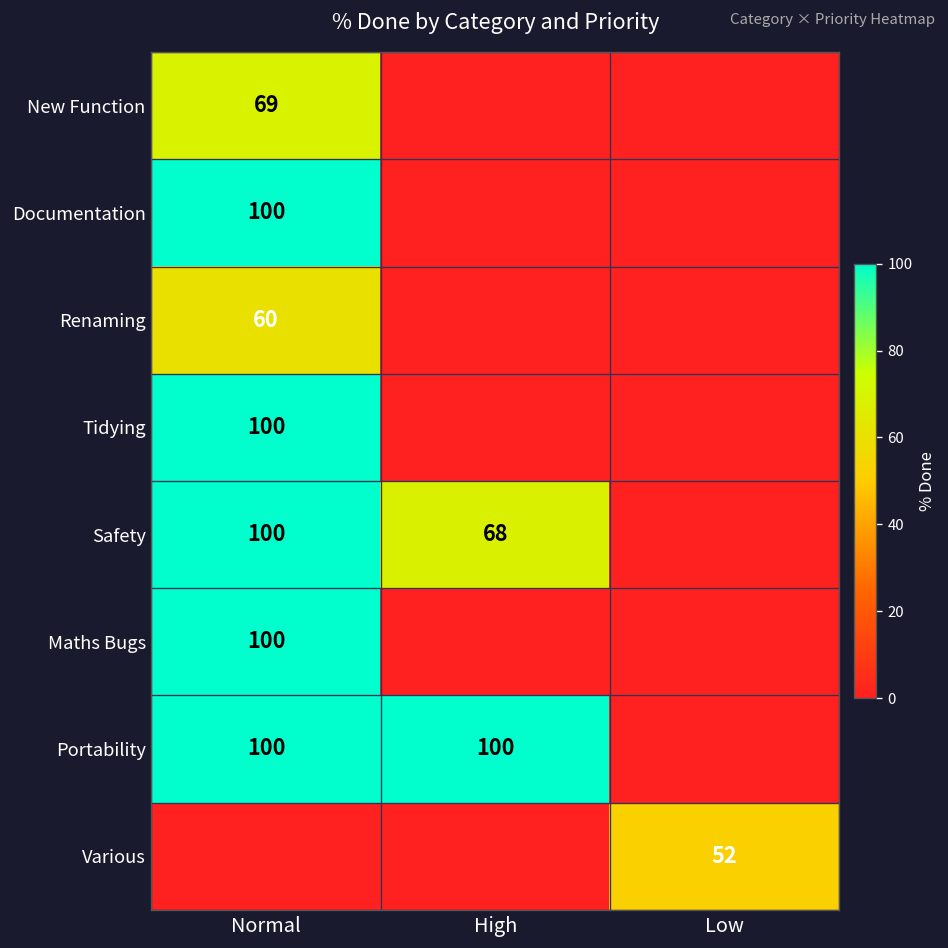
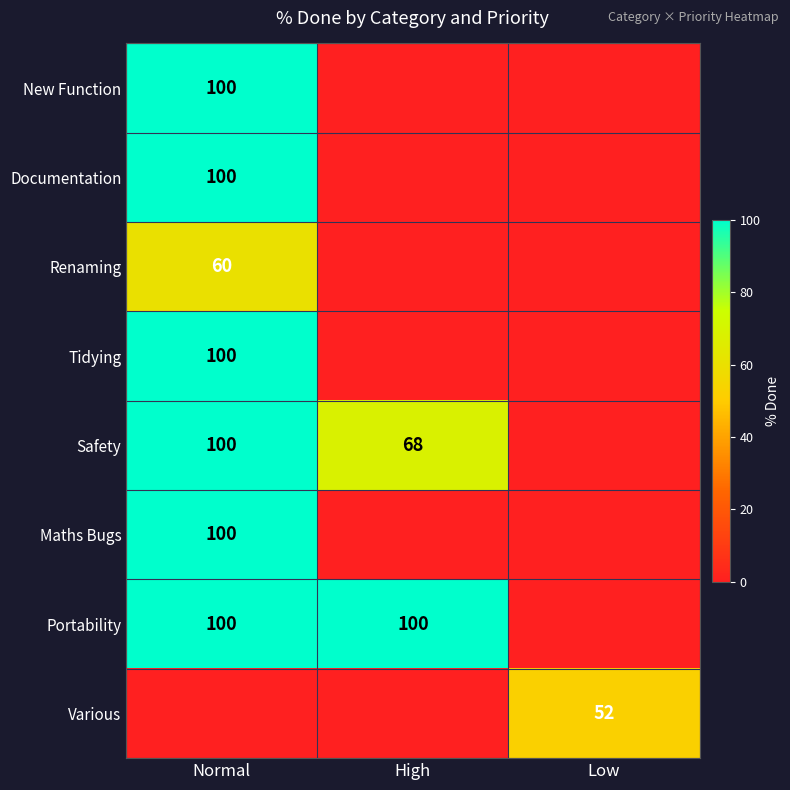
  {
    "New Function": {
-     "Normal": 69
+     "Normal": 100
    },
    "Documentation": {
      "Normal": 100
    },
    "Renaming": {
      "Normal": 60
    },
    "Tidying": {
      "Normal": 100
    },
    "Safety": {
      "Normal": 100,
      "High": 68
    },
    "Maths Bugs": {
      "Normal": 100
    },
    "Portability": {
      "Normal": 100,
      "High": 100
    },
    "Various": {
      "Low": 52
    }
  }
